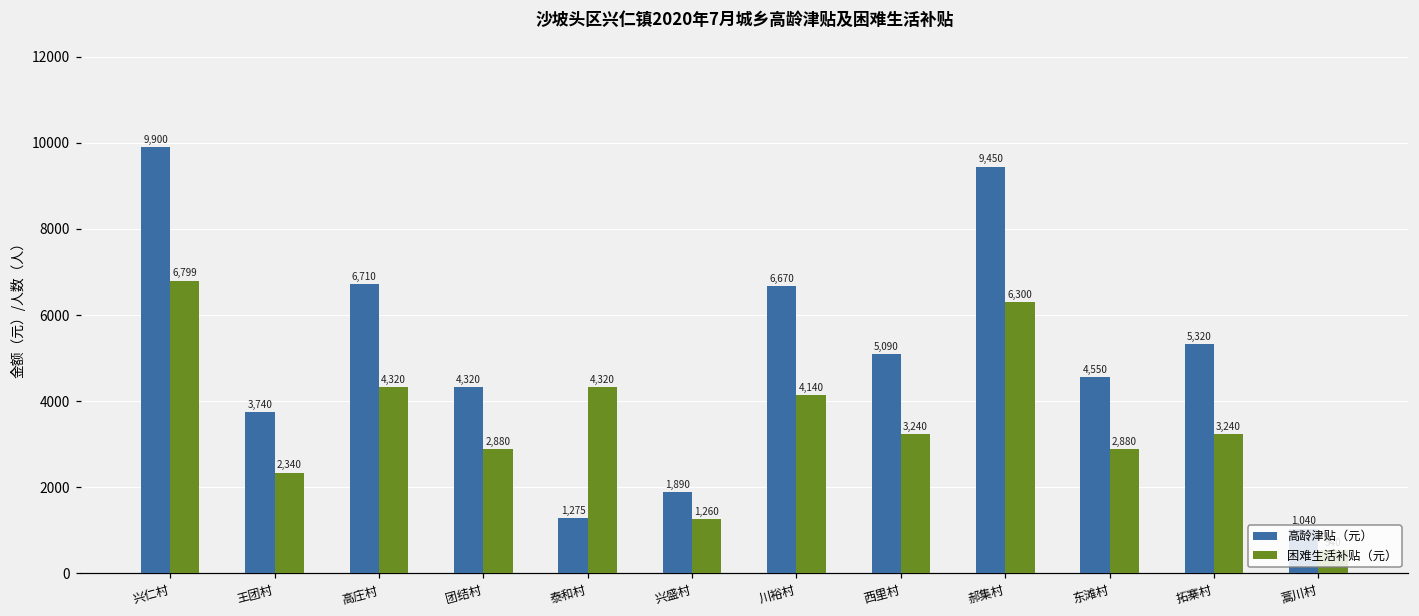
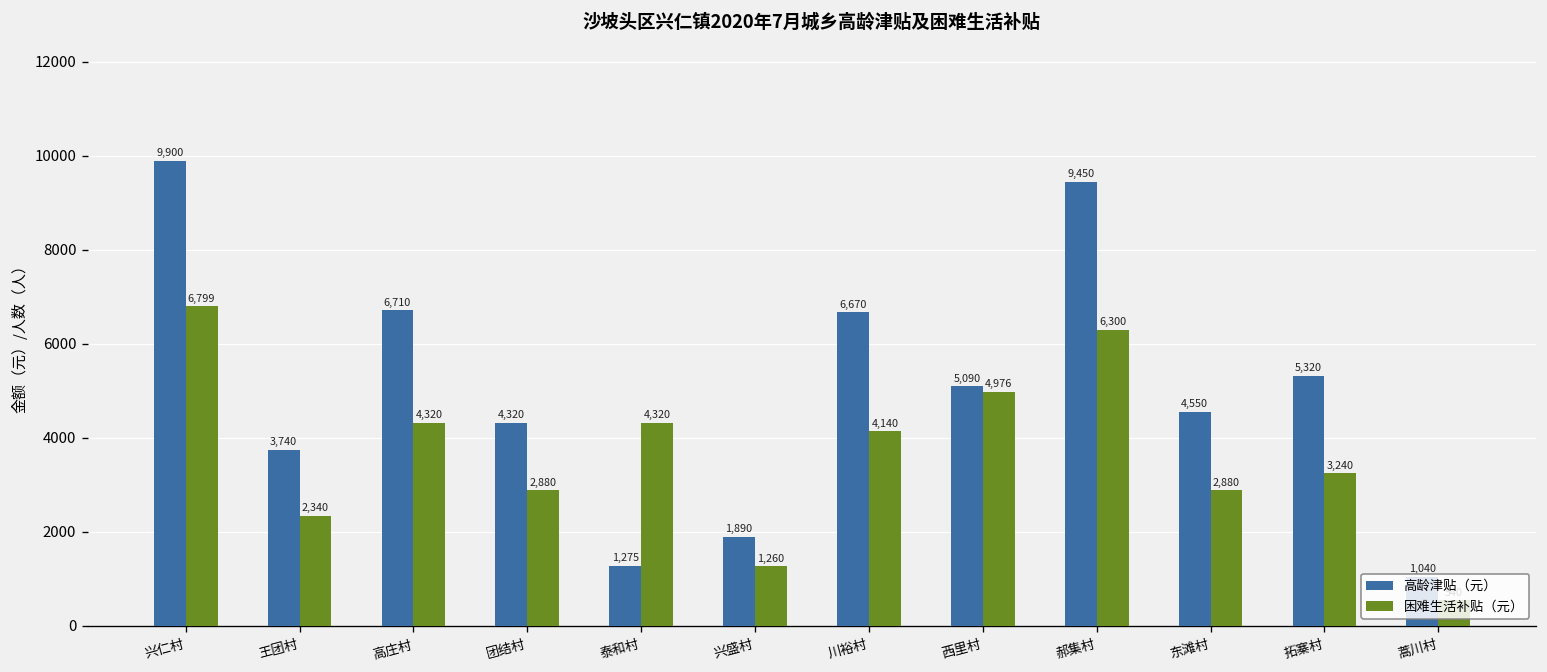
  {
    "高龄津贴（元）": {
      "兴仁村": "9,900",
      "王团村": "3,740",
      "高庄村": "6,710",
      "团结村": "4,320",
      "泰和村": "1,275",
      "兴盛村": "1,890",
      "川裕村": "6,670",
      "西里村": "5,090",
      "郝集村": "9,450",
      "东滩村": "4,550",
      "拓寨村": "5,320"
    },
    "困难生活补贴（元）": {
      "兴仁村": "6,799",
      "王团村": "2,340",
      "高庄村": "4,320",
      "团结村": "2,880",
      "泰和村": "4,320",
      "兴盛村": "1,260",
      "川裕村": "4,140",
-     "西里村": "3,240",
+     "西里村": "4,976",
      "郝集村": "6,300",
      "东滩村": "2,880",
      "拓寨村": "3,240"
    }
  }
